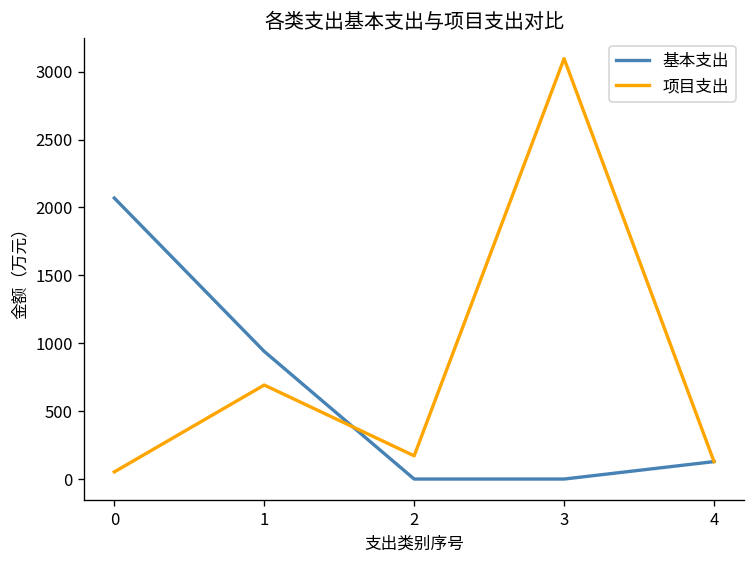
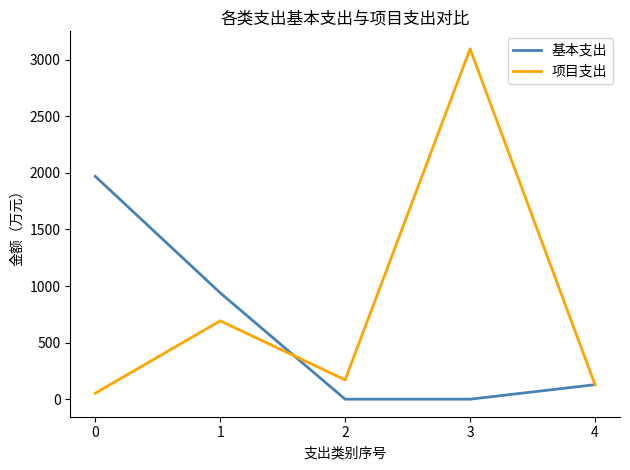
  {
    "基本支出": {
-     "0": 2070,
+     "0": 1970,
      "1": 940,
      "2": 0,
      "3": 0
    },
    "项目支出": {
      "0": 50,
      "1": 690,
      "2": 170,
      "3": 3100
    }
  }
